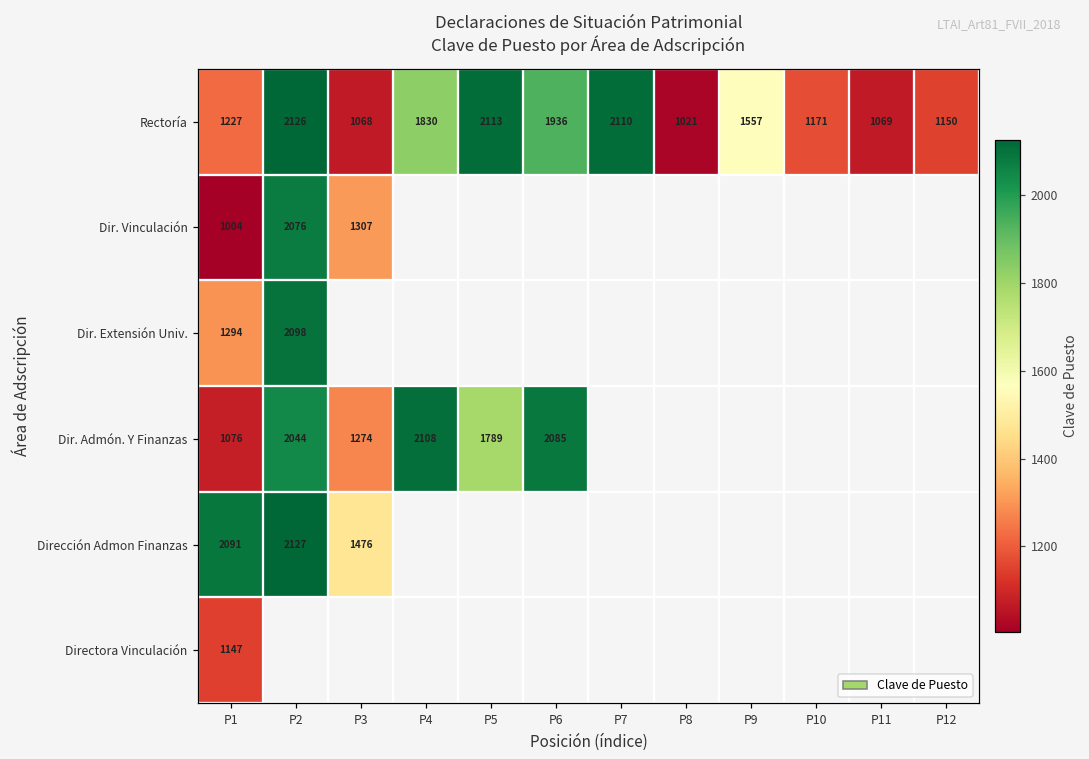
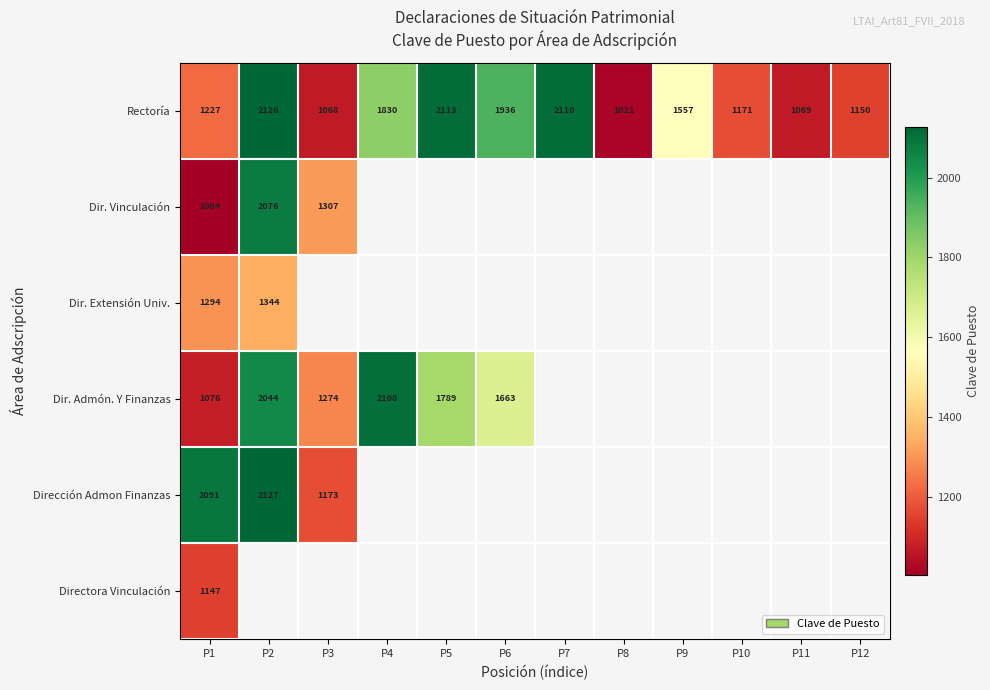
  {
    "Rectoría": {
      "P1": 1227,
      "P2": 2126,
      "P3": 1068,
      "P4": 1830,
      "P5": 2113,
      "P6": 1936,
      "P7": 2110,
      "P8": 1021,
      "P9": 1557,
      "P10": 1171,
      "P11": 1069,
      "P12": 1150
    },
    "Dir. Vinculación": {
      "P1": 1004,
      "P2": 2076,
      "P3": 1307
    },
    "Dir. Extensión Univ.": {
      "P1": 1294,
-     "P2": 2098
+     "P2": 1344
    },
    "Dir. Admón. Y Finanzas": {
      "P1": 1076,
      "P2": 2044,
      "P3": 1274,
      "P4": 2108,
      "P5": 1789,
-     "P6": 2085
+     "P6": 1663
    },
    "Dirección Admon Finanzas": {
      "P1": 2091,
      "P2": 2127,
-     "P3": 1476
+     "P3": 1173
    },
    "Directora Vinculación": {
      "P1": 1147
    }
  }
